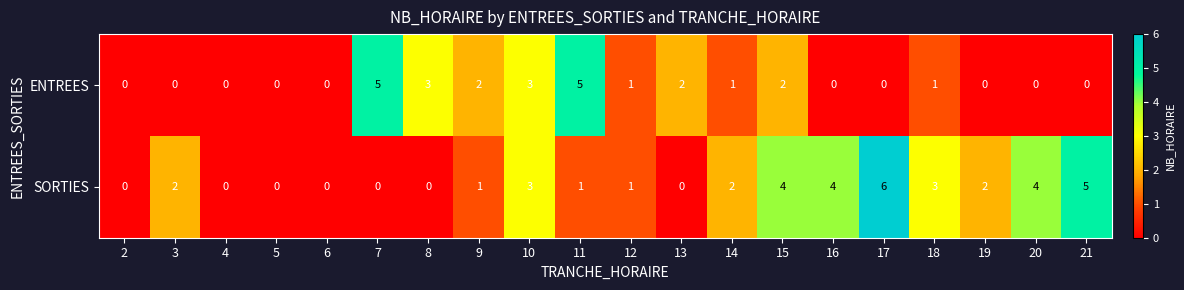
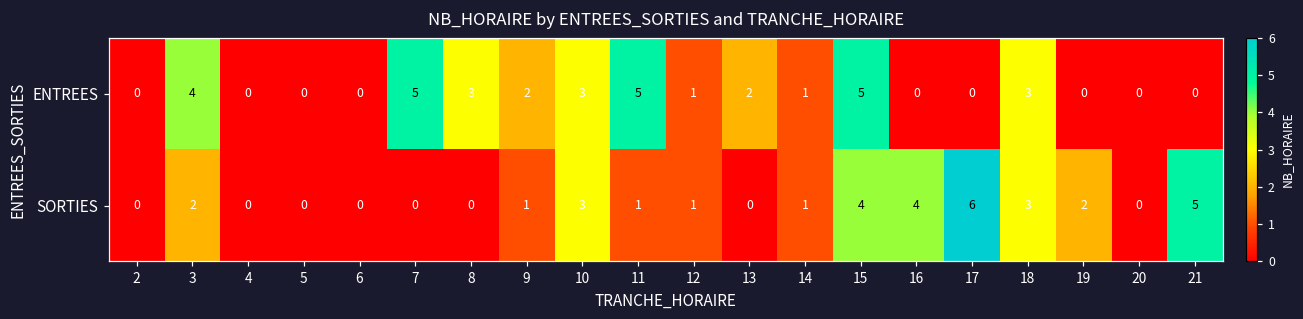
  {
    "ENTREES": {
      "2": 0,
-     "3": 0,
+     "3": 4,
      "4": 0,
      "5": 0,
      "6": 0,
      "7": 5,
      "8": 3,
      "9": 2,
      "10": 3,
      "11": 5,
      "12": 1,
      "13": 2,
      "14": 1,
-     "15": 2,
+     "15": 5,
      "16": 0,
      "17": 0,
-     "18": 1,
+     "18": 3,
      "19": 0,
      "20": 0,
      "21": 0
    },
    "SORTIES": {
      "2": 0,
      "3": 2,
      "4": 0,
      "5": 0,
      "6": 0,
      "7": 0,
      "8": 0,
      "9": 1,
      "10": 3,
      "11": 1,
      "12": 1,
      "13": 0,
-     "14": 2,
+     "14": 1,
      "15": 4,
      "16": 4,
      "17": 6,
      "18": 3,
      "19": 2,
-     "20": 4,
+     "20": 0,
      "21": 5
    }
  }
